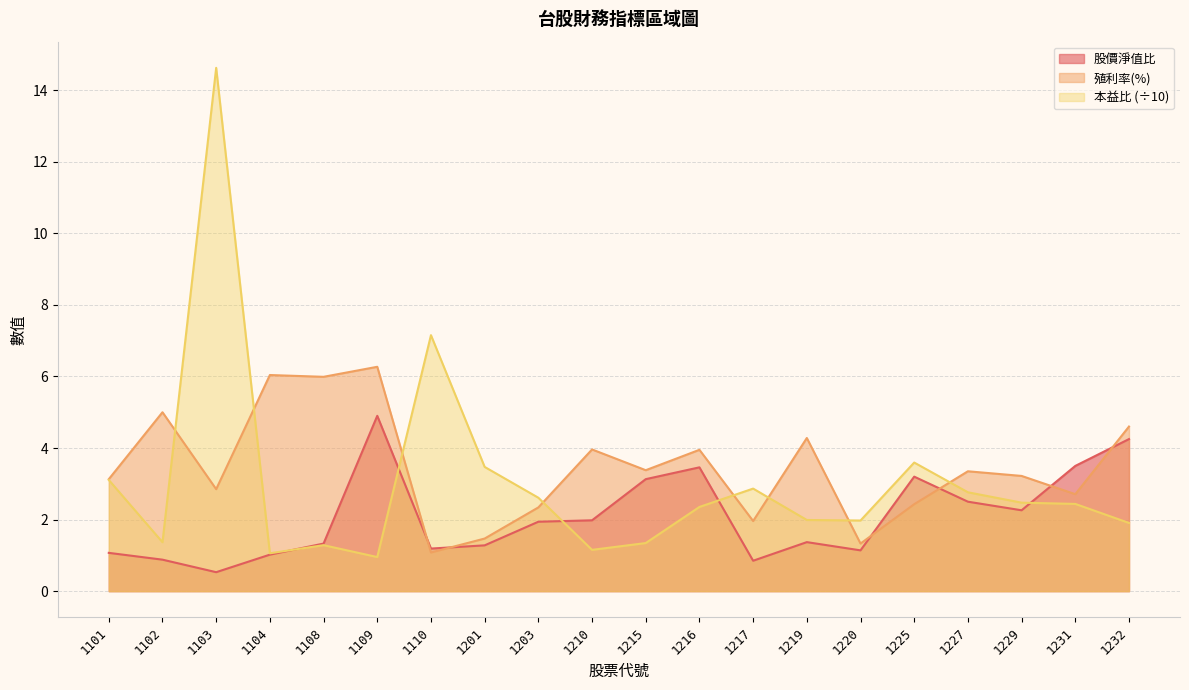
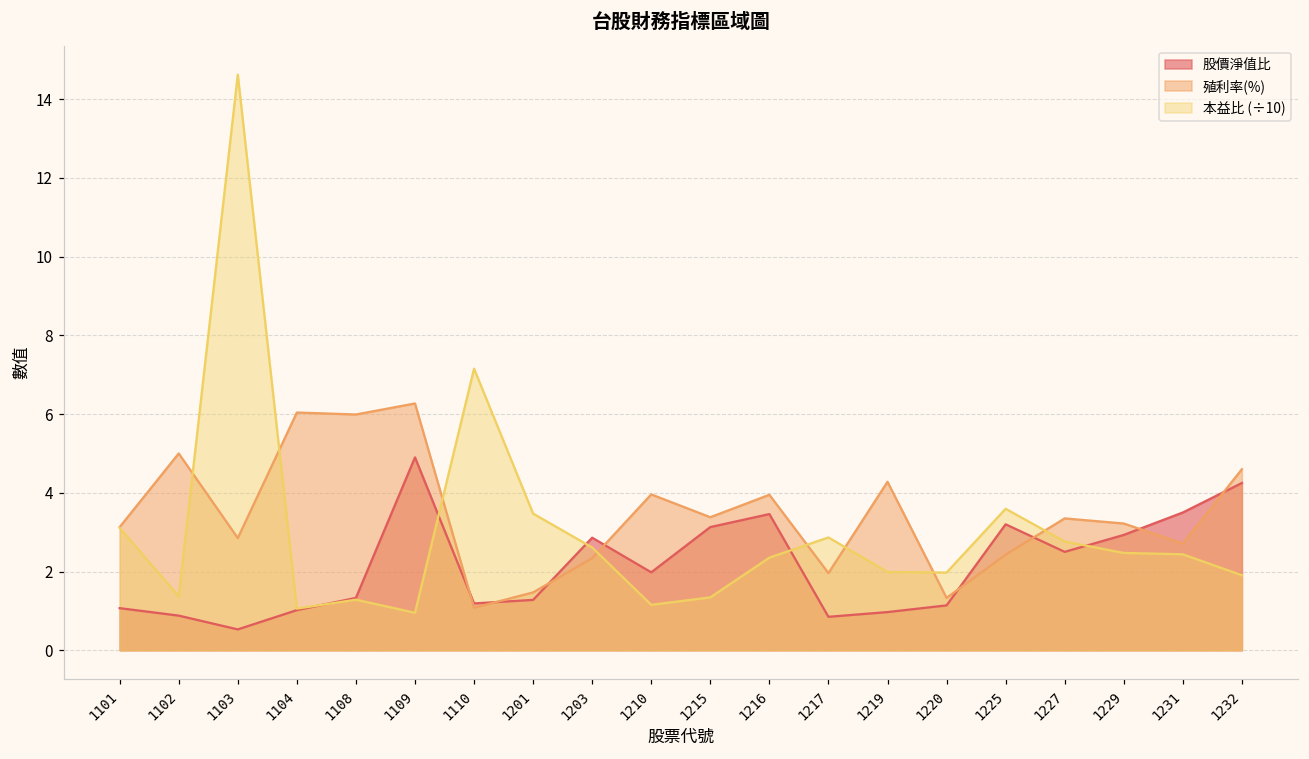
  {
    "股價淨值比": {
      "1101": 1.1,
      "1102": 0.9,
      "1103": 0.5,
      "1109": 4.9,
      "1110": 1.2,
      "1201": 1.3,
-     "1203": 1.9,
+     "1203": 2.9,
      "1210": 2.0,
      "1215": 3.1,
      "1216": 3.5,
      "1217": 0.9,
-     "1219": 1.4,
+     "1219": 1.0,
      "1220": 1.1,
      "1225": 3.2,
      "1227": 2.5,
-     "1229": 2.3,
+     "1229": 2.9,
      "1231": 3.5,
      "1232": 4.3
    }
  }
